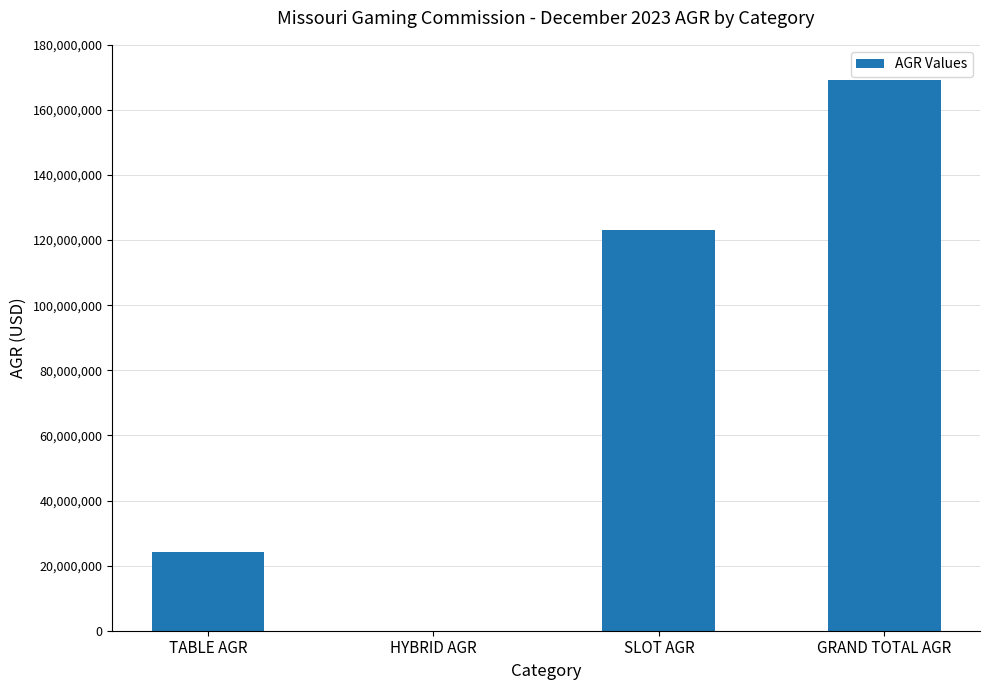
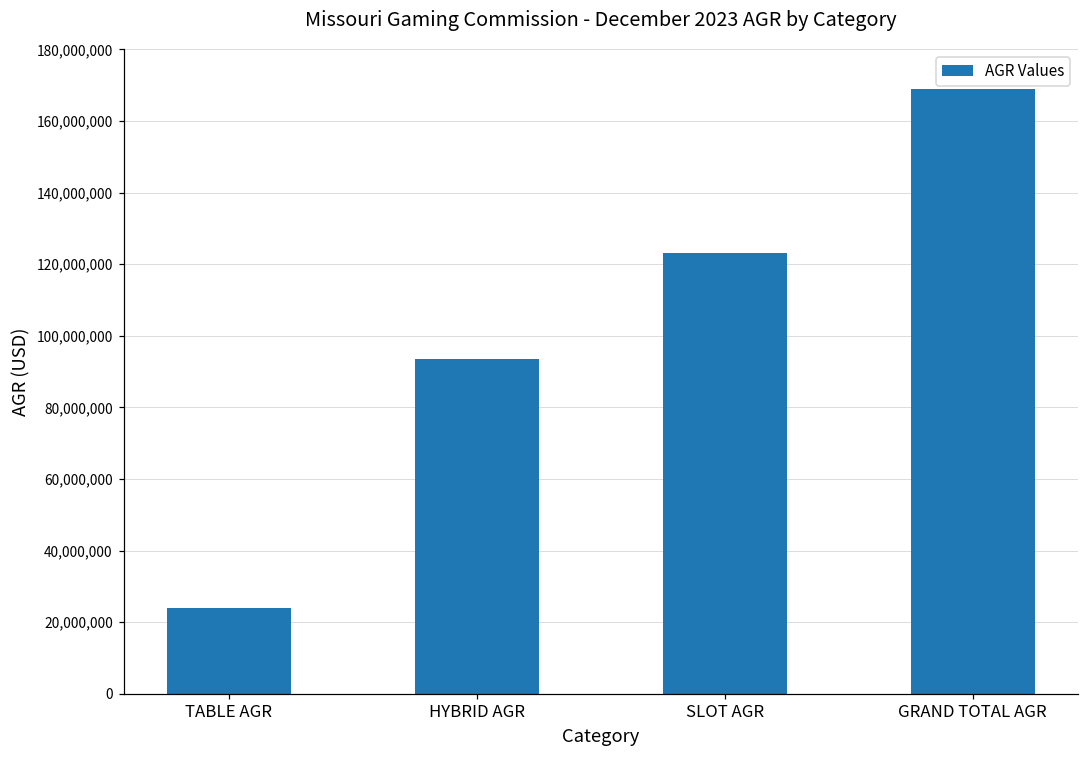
  {
    "TABLE AGR": "24,000,000",
-   "HYBRID AGR": "0",
+   "HYBRID AGR": "94,000,000",
    "SLOT AGR": "123,000,000",
    "GRAND TOTAL AGR": "169,000,000"
  }
